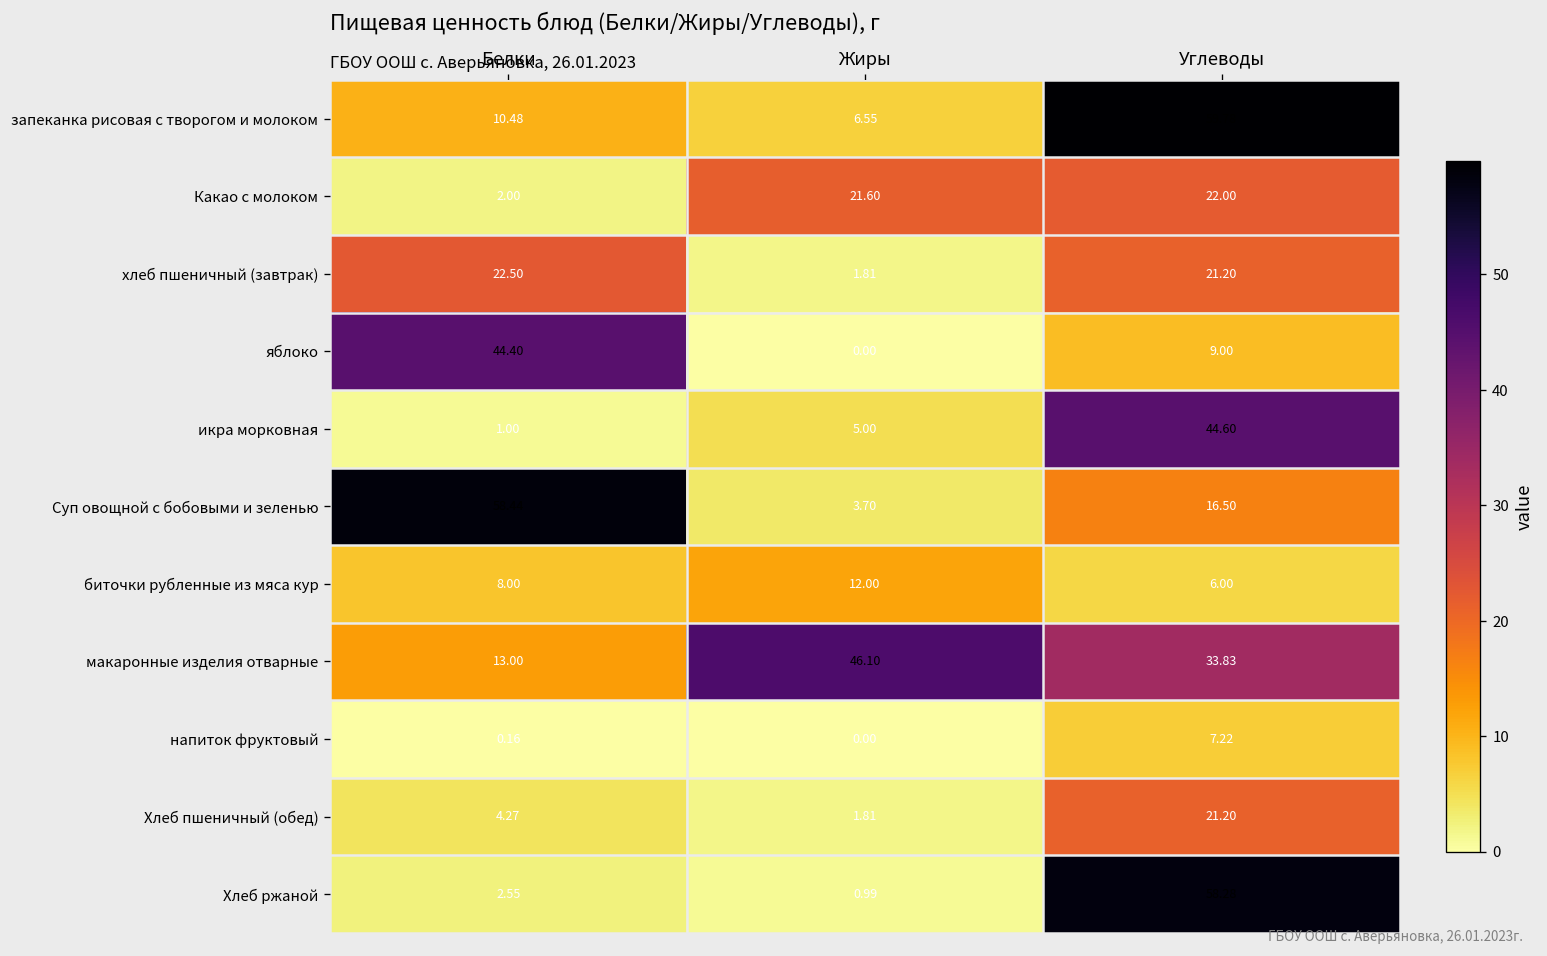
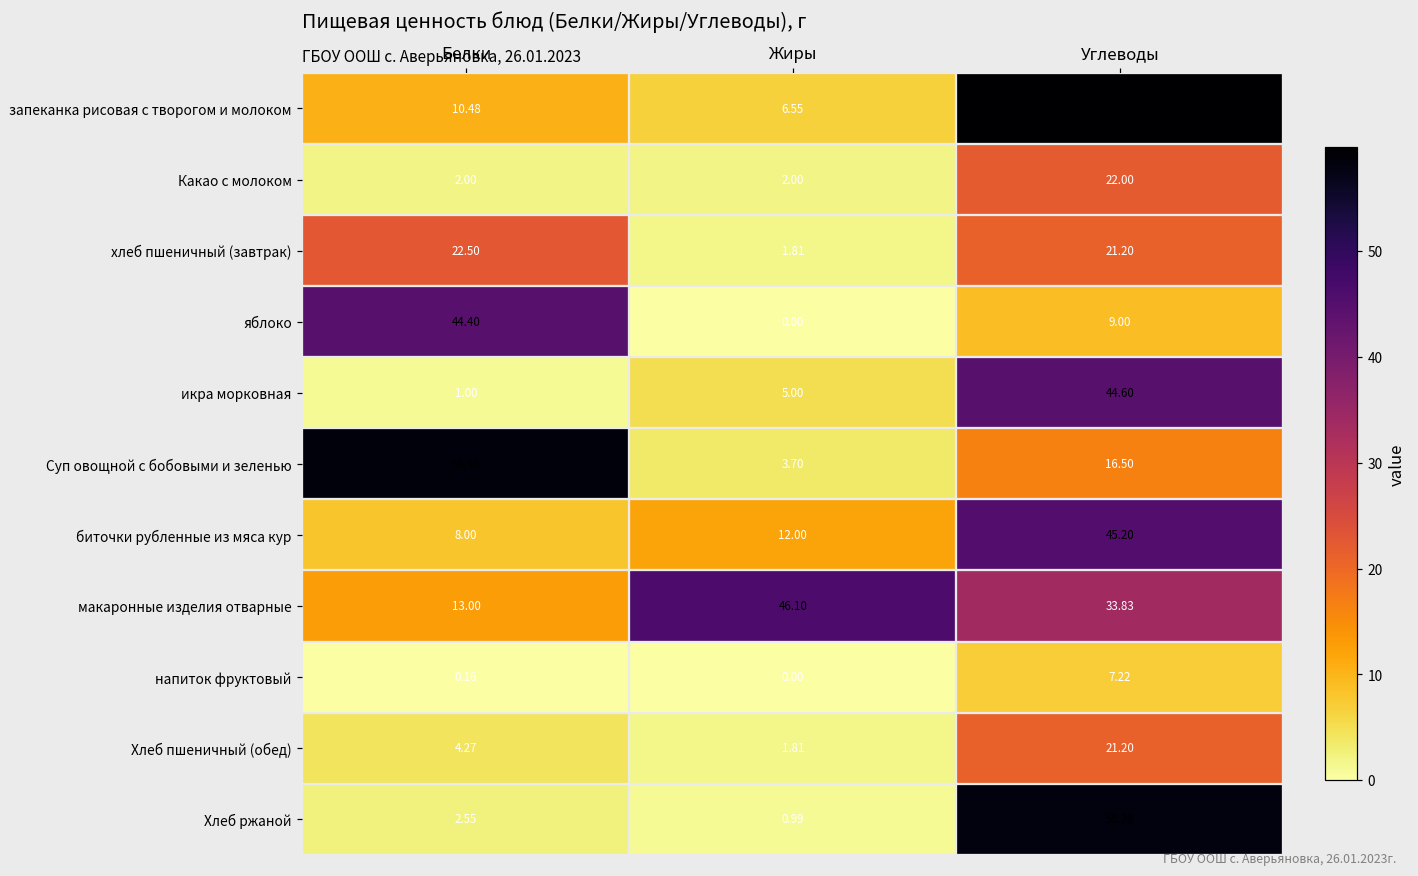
  {
    "запеканка рисовая с творогом и молоком": {
      "Белки": 10.48,
      "Жиры": 6.55
    },
    "Какао с молоком": {
      "Белки": 2.00,
-     "Жиры": 21.60,
+     "Жиры": 2.00,
      "Углеводы": 22.00
    },
    "хлеб пшеничный (завтрак)": {
      "Белки": 22.50,
      "Жиры": 1.81,
      "Углеводы": 21.20
    },
    "яблоко": {
      "Белки": 44.40,
      "Жиры": 0.00,
      "Углеводы": 9.00
    },
    "икра морковная": {
      "Белки": 1.00,
      "Жиры": 5.00,
      "Углеводы": 44.60
    },
    "Суп овощной с бобовыми и зеленью": {
      "Жиры": 3.70,
      "Углеводы": 16.50
    },
    "биточки рубленные из мяса кур": {
      "Белки": 8.00,
      "Жиры": 12.00,
-     "Углеводы": 6.00
+     "Углеводы": 45.20
    },
    "макаронные изделия отварные": {
      "Белки": 13.00,
      "Жиры": 46.10,
      "Углеводы": 33.83
    },
    "напиток фруктовый": {
      "Белки": 0.16,
      "Жиры": 0.00,
      "Углеводы": 7.22
    },
    "Хлеб пшеничный (обед)": {
      "Белки": 4.27,
      "Жиры": 1.81,
      "Углеводы": 21.20
    },
    "Хлеб ржаной": {
      "Белки": 2.55,
      "Жиры": 0.99
    }
  }
